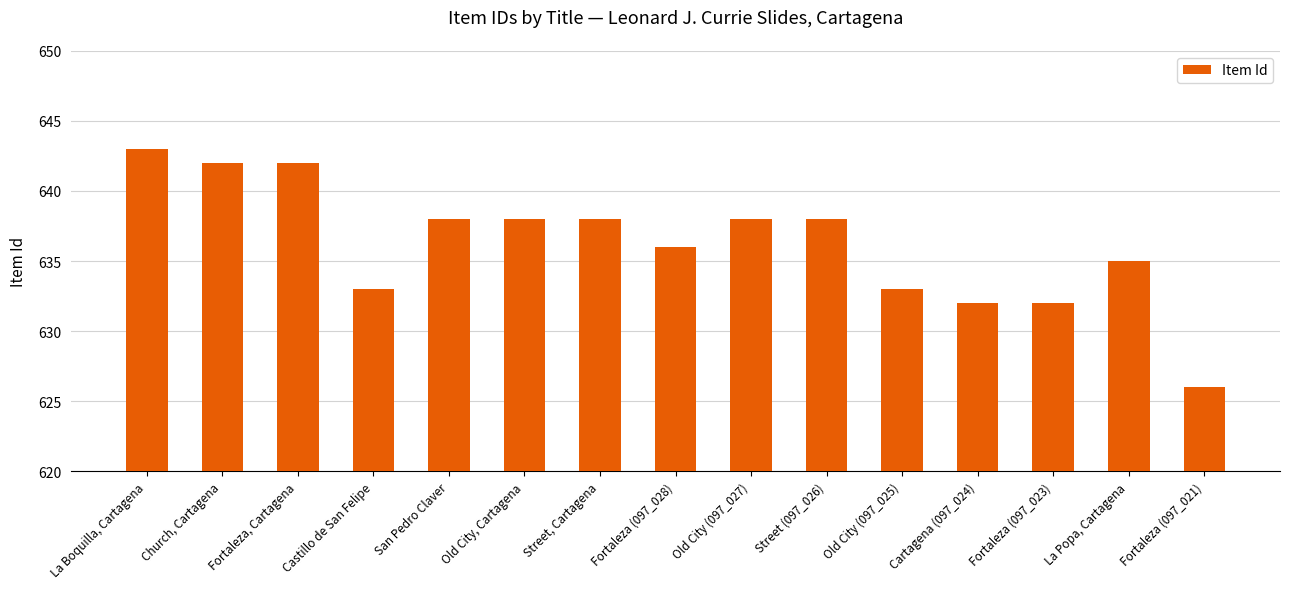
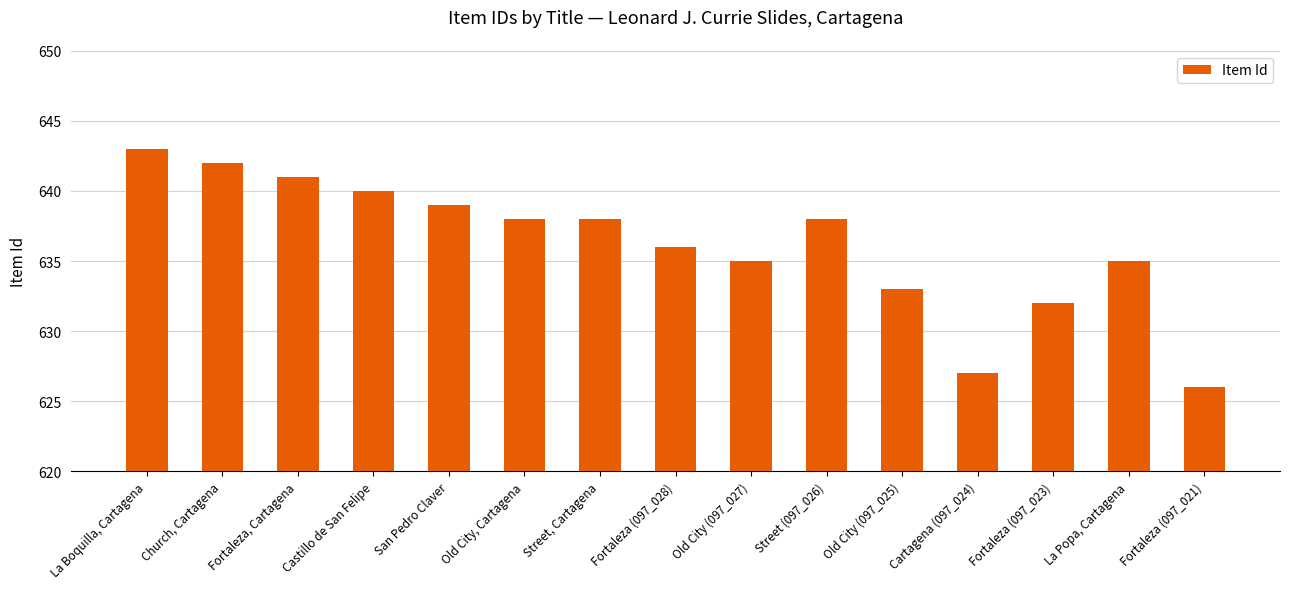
  {
    "La Boquilla, Cartagena": 643,
    "Church, Cartagena": 642,
-   "Fortaleza, Cartagena": 642,
-   "Castillo de San Felipe": 633,
-   "San Pedro Claver": 638,
+   "Fortaleza, Cartagena": 641,
+   "Castillo de San Felipe": 640,
+   "San Pedro Claver": 639,
    "Old City, Cartagena": 638,
    "Street, Cartagena": 638,
    "Fortaleza (097_028)": 636,
-   "Old City (097_027)": 638,
+   "Old City (097_027)": 635,
    "Street (097_026)": 638,
    "Old City (097_025)": 633,
-   "Cartagena (097_024)": 632,
+   "Cartagena (097_024)": 627,
    "Fortaleza (097_023)": 632,
    "La Popa, Cartagena": 635,
    "Fortaleza (097_021)": 626
  }
